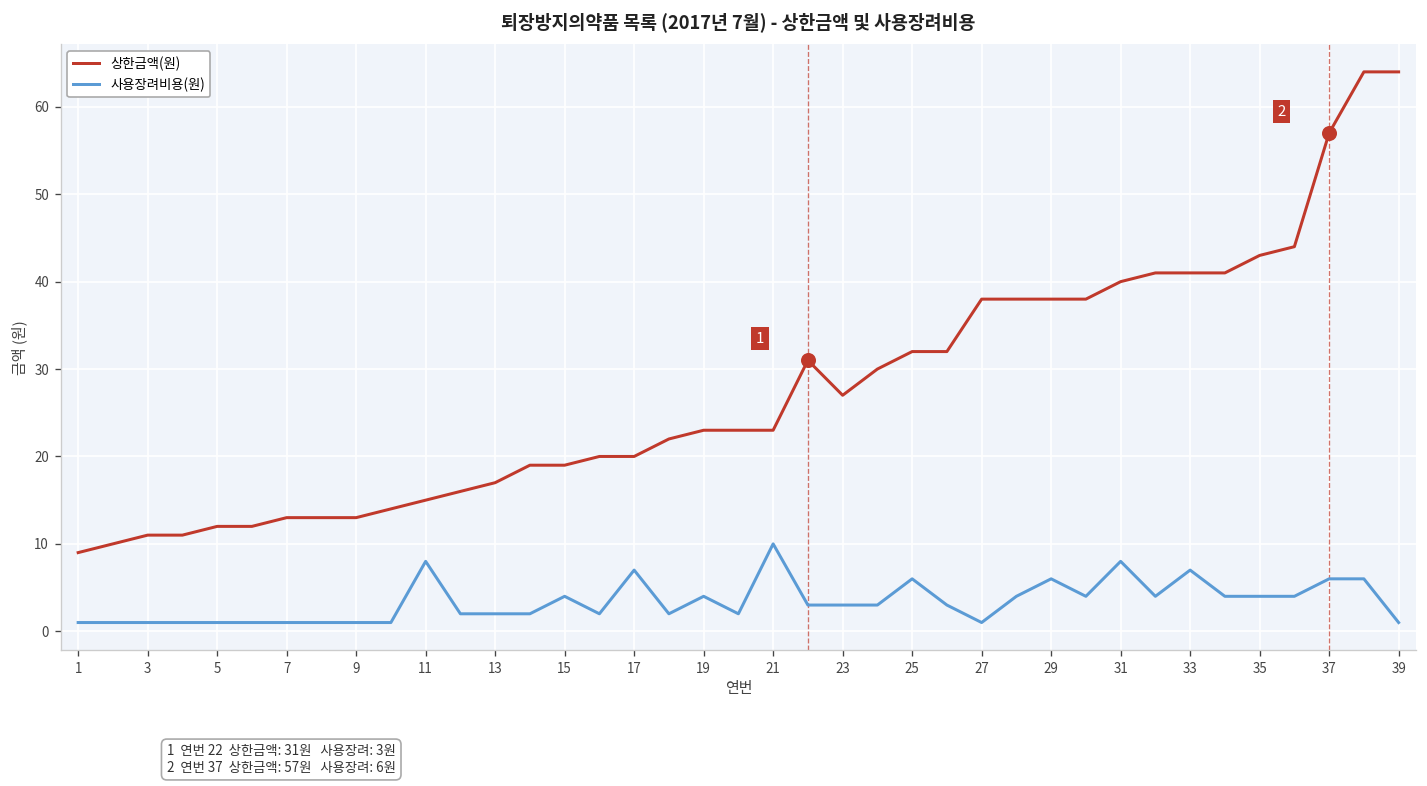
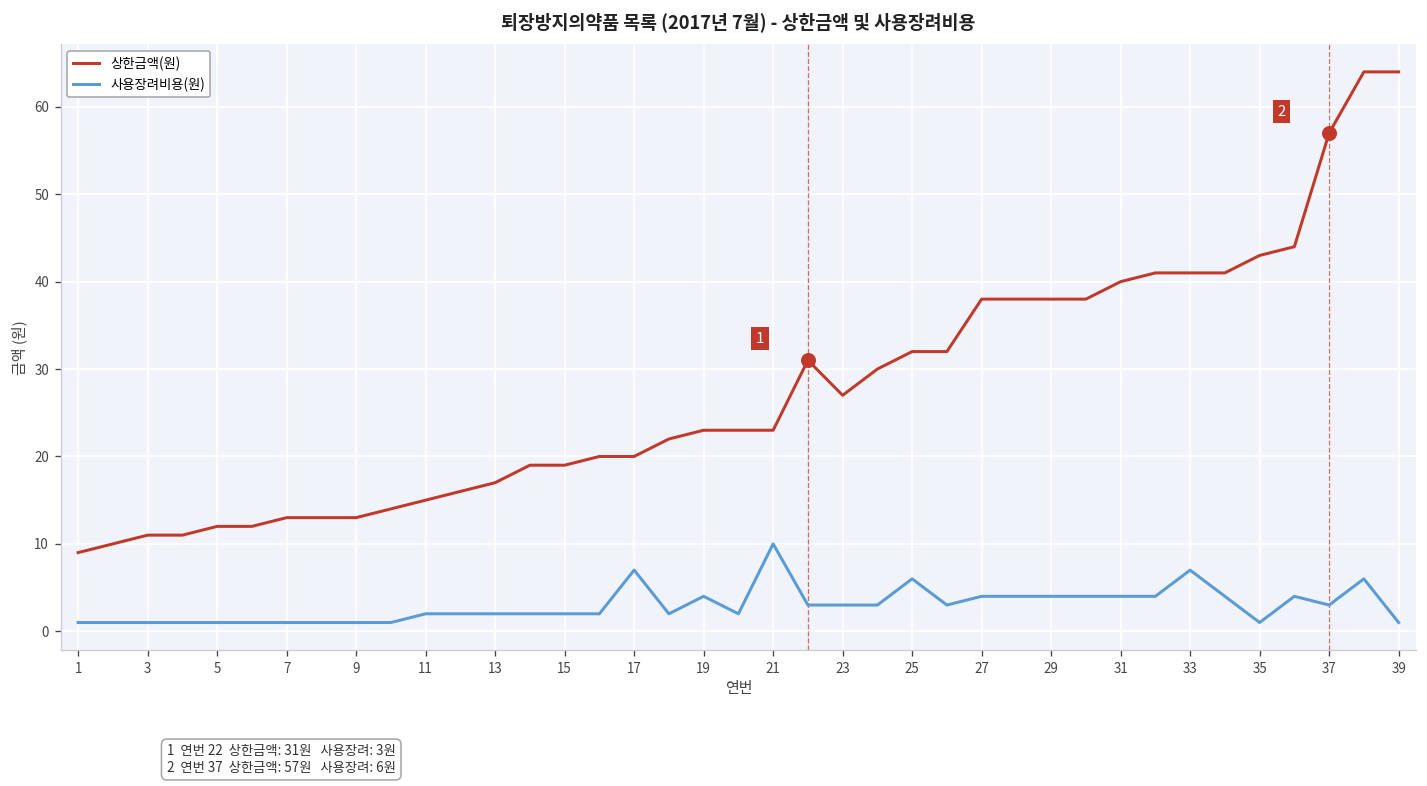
  {
    "사용장려비용(원)": {
      "1": 1,
      "3": 1,
      "5": 1,
      "7": 1,
      "9": 1,
-     "11": 8,
+     "11": 2,
      "13": 2,
-     "15": 4,
+     "15": 2,
      "17": 7,
      "19": 4,
      "21": 10,
      "23": 3,
      "25": 6,
-     "27": 1,
-     "29": 6,
-     "31": 8,
+     "27": 4,
+     "29": 4,
+     "31": 4,
      "33": 7,
-     "35": 4,
-     "37": 6,
+     "35": 1,
+     "37": 3,
      "39": 1
    }
  }
